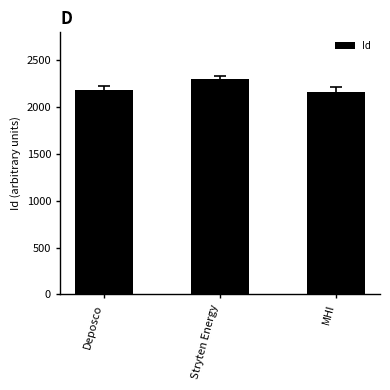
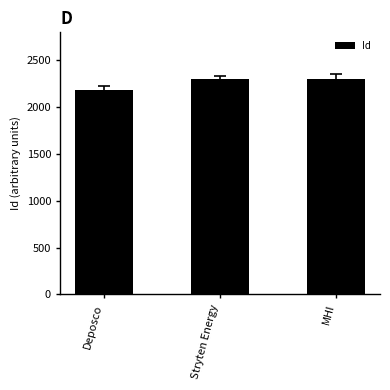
  {
    "Id": {
      "Deposco": 2200,
      "Stryten Energy": 2300,
-     "MHI": 2200
+     "MHI": 2300
    }
  }
